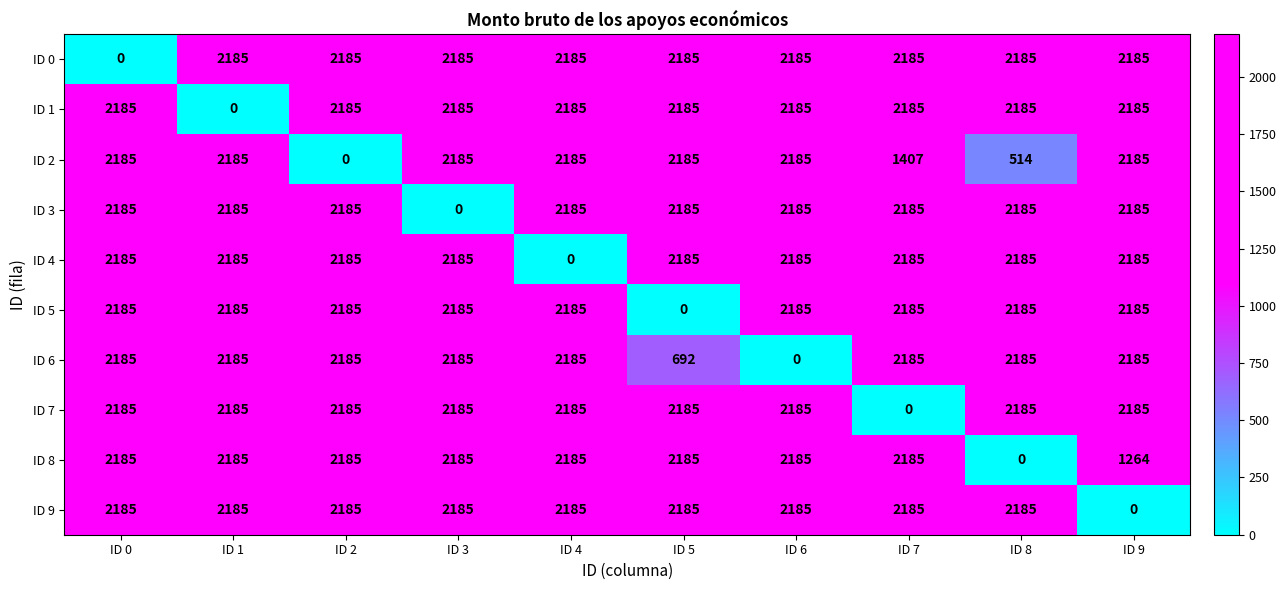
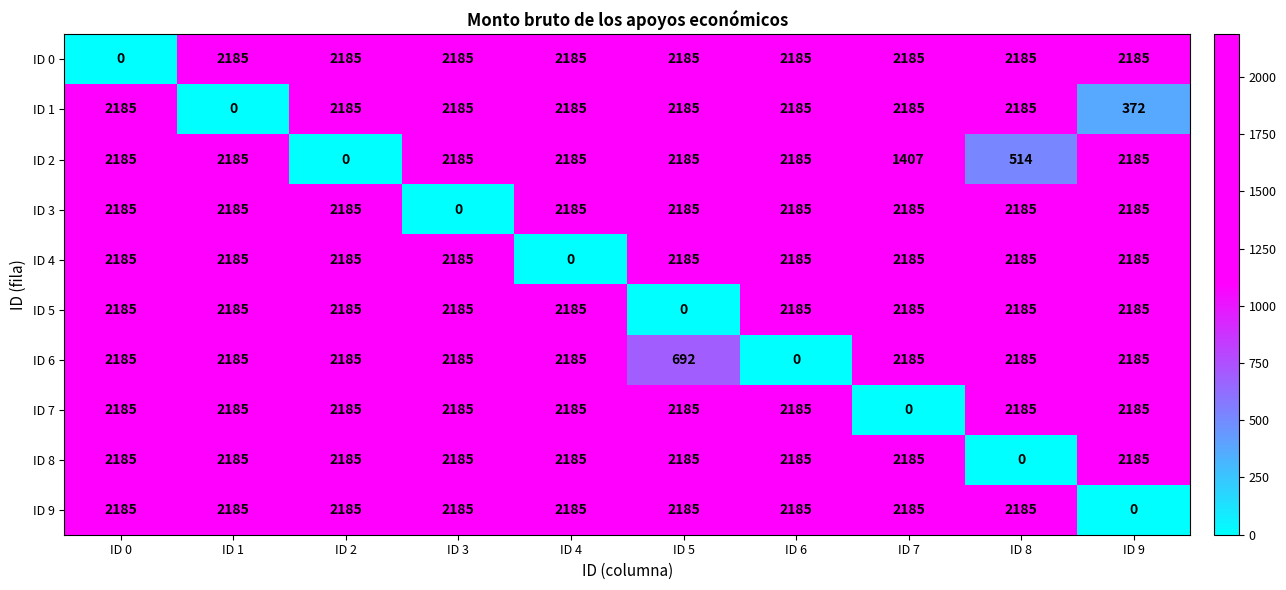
  {
    "ID 0": {
      "ID 0": 0,
      "ID 1": 2185,
      "ID 2": 2185,
      "ID 3": 2185,
      "ID 4": 2185,
      "ID 5": 2185,
      "ID 6": 2185,
      "ID 7": 2185,
      "ID 8": 2185,
      "ID 9": 2185
    },
    "ID 1": {
      "ID 0": 2185,
      "ID 1": 0,
      "ID 2": 2185,
      "ID 3": 2185,
      "ID 4": 2185,
      "ID 5": 2185,
      "ID 6": 2185,
      "ID 7": 2185,
      "ID 8": 2185,
-     "ID 9": 2185
+     "ID 9": 372
    },
    "ID 2": {
      "ID 0": 2185,
      "ID 1": 2185,
      "ID 2": 0,
      "ID 3": 2185,
      "ID 4": 2185,
      "ID 5": 2185,
      "ID 6": 2185,
      "ID 7": 1407,
      "ID 8": 514,
      "ID 9": 2185
    },
    "ID 3": {
      "ID 0": 2185,
      "ID 1": 2185,
      "ID 2": 2185,
      "ID 3": 0,
      "ID 4": 2185,
      "ID 5": 2185,
      "ID 6": 2185,
      "ID 7": 2185,
      "ID 8": 2185,
      "ID 9": 2185
    },
    "ID 4": {
      "ID 0": 2185,
      "ID 1": 2185,
      "ID 2": 2185,
      "ID 3": 2185,
      "ID 4": 0,
      "ID 5": 2185,
      "ID 6": 2185,
      "ID 7": 2185,
      "ID 8": 2185,
      "ID 9": 2185
    },
    "ID 5": {
      "ID 0": 2185,
      "ID 1": 2185,
      "ID 2": 2185,
      "ID 3": 2185,
      "ID 4": 2185,
      "ID 5": 0,
      "ID 6": 2185,
      "ID 7": 2185,
      "ID 8": 2185,
      "ID 9": 2185
    },
    "ID 6": {
      "ID 0": 2185,
      "ID 1": 2185,
      "ID 2": 2185,
      "ID 3": 2185,
      "ID 4": 2185,
      "ID 5": 692,
      "ID 6": 0,
      "ID 7": 2185,
      "ID 8": 2185,
      "ID 9": 2185
    },
    "ID 7": {
      "ID 0": 2185,
      "ID 1": 2185,
      "ID 2": 2185,
      "ID 3": 2185,
      "ID 4": 2185,
      "ID 5": 2185,
      "ID 6": 2185,
      "ID 7": 0,
      "ID 8": 2185,
      "ID 9": 2185
    },
    "ID 8": {
      "ID 0": 2185,
      "ID 1": 2185,
      "ID 2": 2185,
      "ID 3": 2185,
      "ID 4": 2185,
      "ID 5": 2185,
      "ID 6": 2185,
      "ID 7": 2185,
      "ID 8": 0,
-     "ID 9": 1264
+     "ID 9": 2185
    },
    "ID 9": {
      "ID 0": 2185,
      "ID 1": 2185,
      "ID 2": 2185,
      "ID 3": 2185,
      "ID 4": 2185,
      "ID 5": 2185,
      "ID 6": 2185,
      "ID 7": 2185,
      "ID 8": 2185,
      "ID 9": 0
    }
  }
